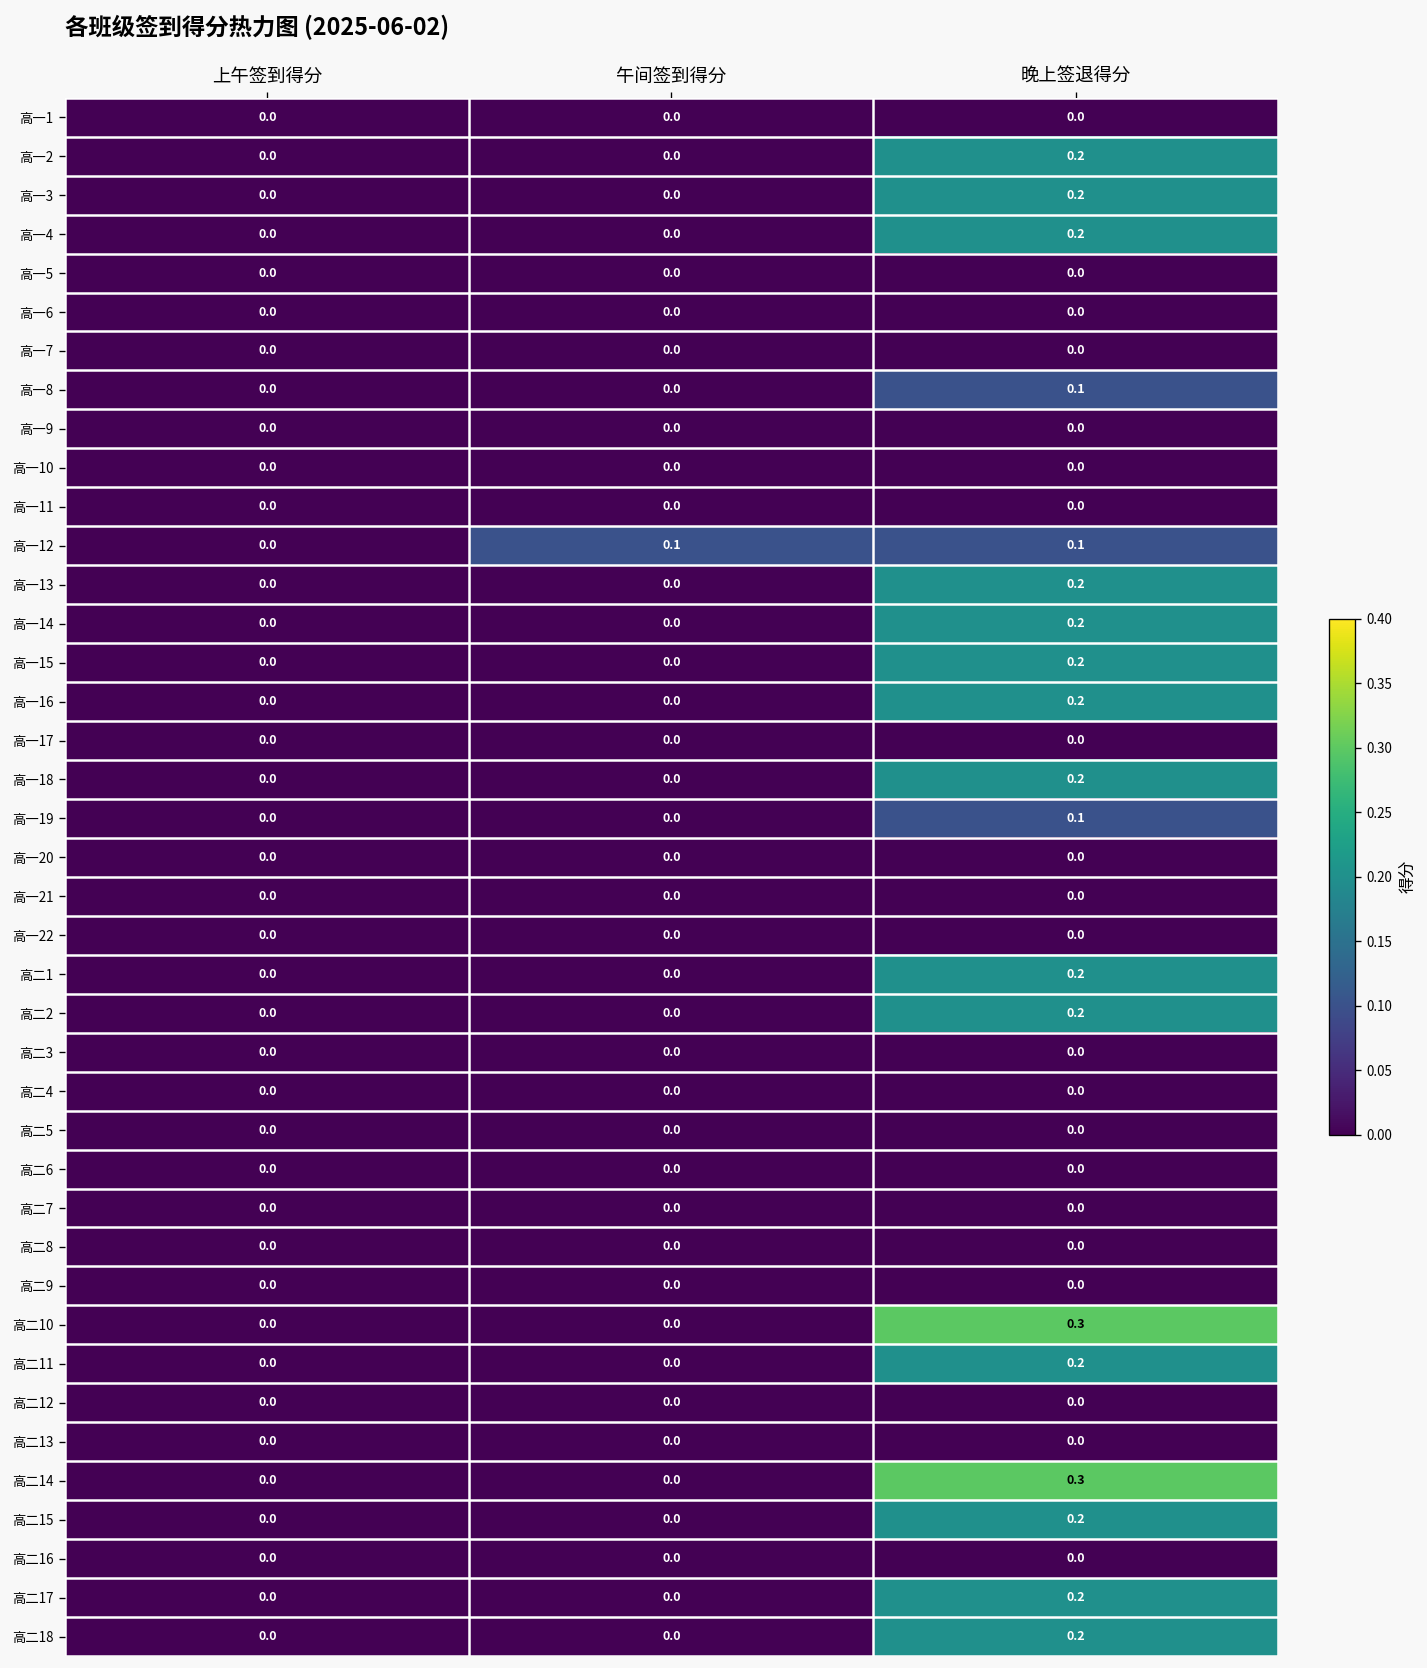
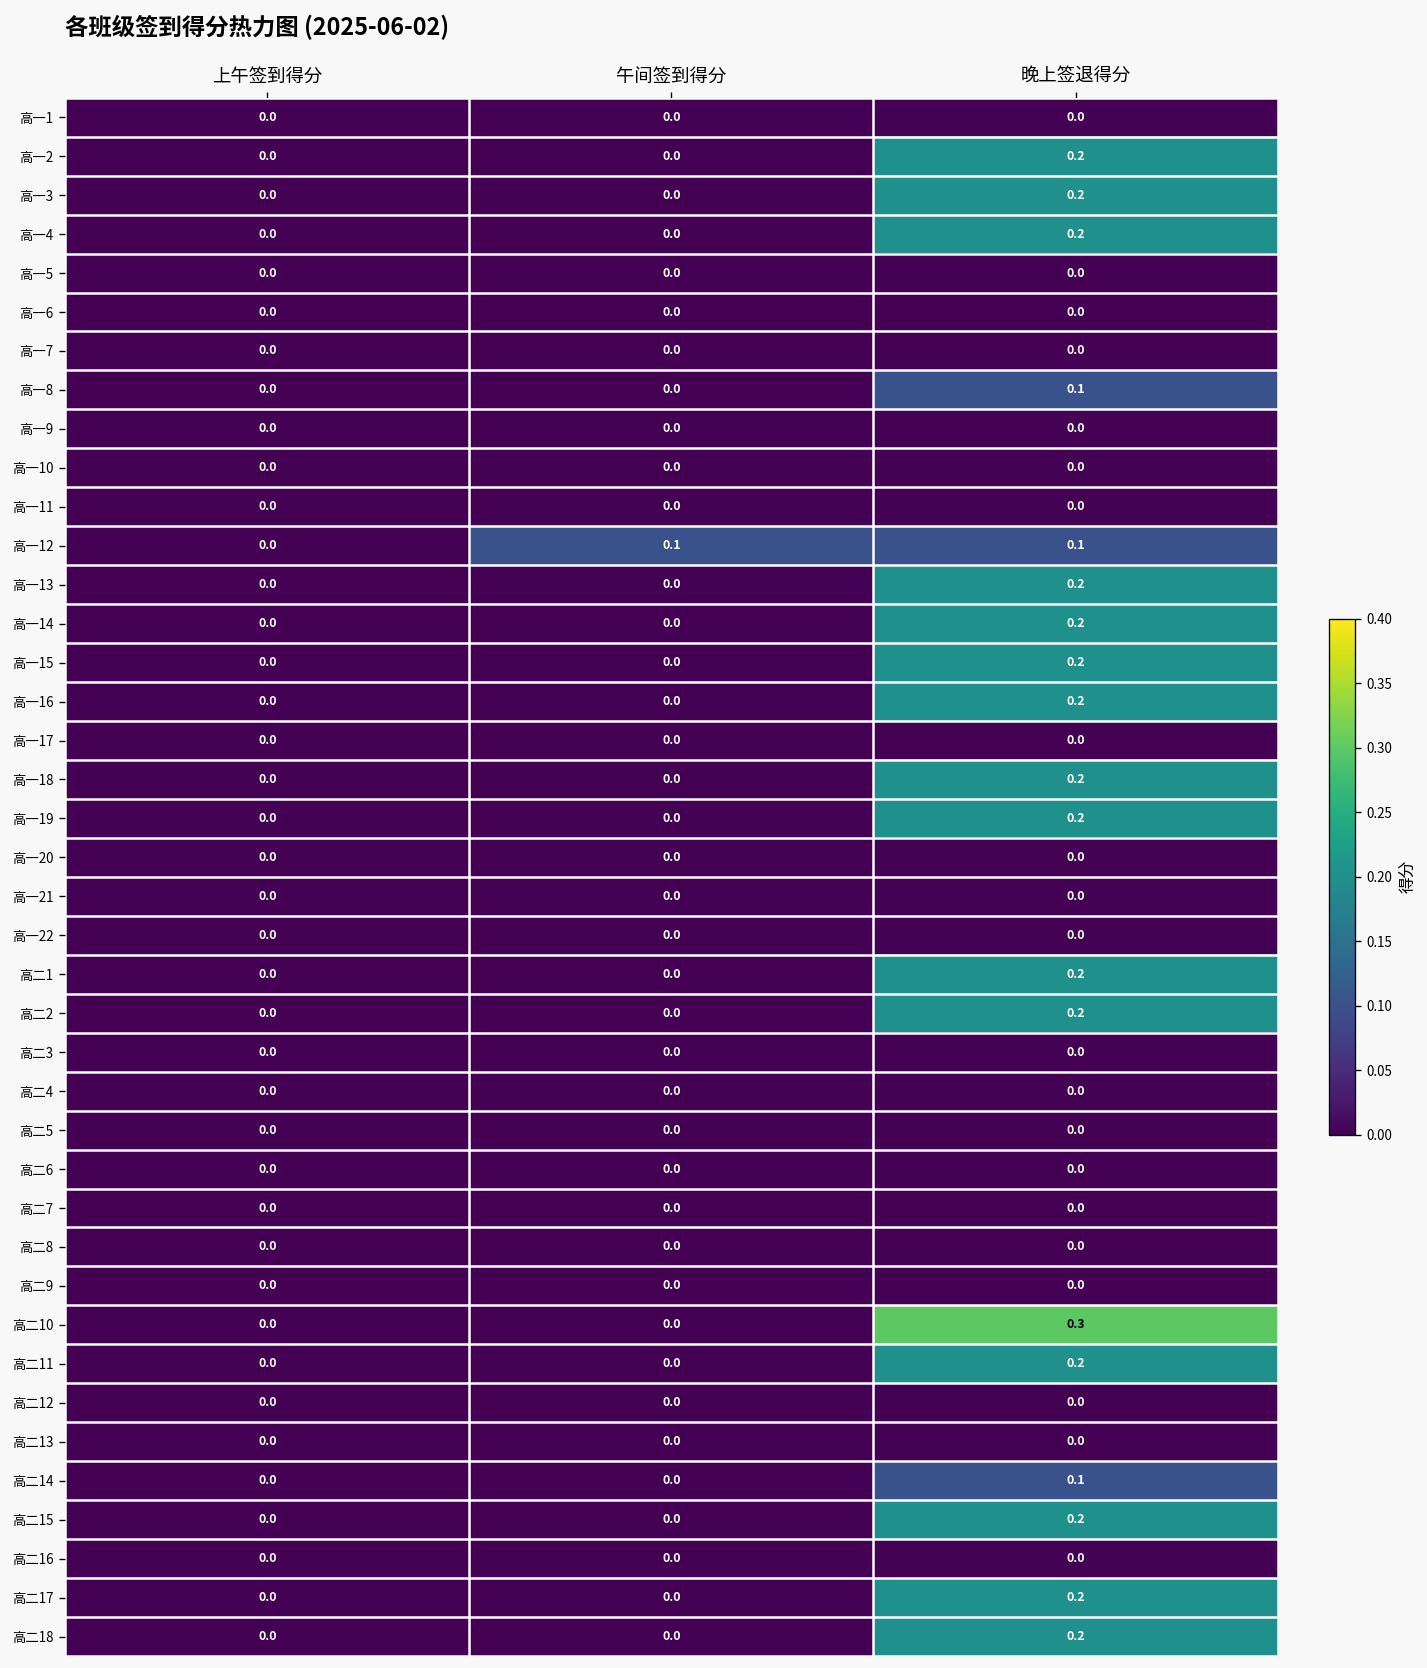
  {
    "高一1": {
      "上午签到得分": 0.0,
      "午间签到得分": 0.0,
      "晚上签退得分": 0.0
    },
    "高一2": {
      "上午签到得分": 0.0,
      "午间签到得分": 0.0,
      "晚上签退得分": 0.2
    },
    "高一3": {
      "上午签到得分": 0.0,
      "午间签到得分": 0.0,
      "晚上签退得分": 0.2
    },
    "高一4": {
      "上午签到得分": 0.0,
      "午间签到得分": 0.0,
      "晚上签退得分": 0.2
    },
    "高一5": {
      "上午签到得分": 0.0,
      "午间签到得分": 0.0,
      "晚上签退得分": 0.0
    },
    "高一6": {
      "上午签到得分": 0.0,
      "午间签到得分": 0.0,
      "晚上签退得分": 0.0
    },
    "高一7": {
      "上午签到得分": 0.0,
      "午间签到得分": 0.0,
      "晚上签退得分": 0.0
    },
    "高一8": {
      "上午签到得分": 0.0,
      "午间签到得分": 0.0,
      "晚上签退得分": 0.1
    },
    "高一9": {
      "上午签到得分": 0.0,
      "午间签到得分": 0.0,
      "晚上签退得分": 0.0
    },
    "高一10": {
      "上午签到得分": 0.0,
      "午间签到得分": 0.0,
      "晚上签退得分": 0.0
    },
    "高一11": {
      "上午签到得分": 0.0,
      "午间签到得分": 0.0,
      "晚上签退得分": 0.0
    },
    "高一12": {
      "上午签到得分": 0.0,
      "午间签到得分": 0.1,
      "晚上签退得分": 0.1
    },
    "高一13": {
      "上午签到得分": 0.0,
      "午间签到得分": 0.0,
      "晚上签退得分": 0.2
    },
    "高一14": {
      "上午签到得分": 0.0,
      "午间签到得分": 0.0,
      "晚上签退得分": 0.2
    },
    "高一15": {
      "上午签到得分": 0.0,
      "午间签到得分": 0.0,
      "晚上签退得分": 0.2
    },
    "高一16": {
      "上午签到得分": 0.0,
      "午间签到得分": 0.0,
      "晚上签退得分": 0.2
    },
    "高一17": {
      "上午签到得分": 0.0,
      "午间签到得分": 0.0,
      "晚上签退得分": 0.0
    },
    "高一18": {
      "上午签到得分": 0.0,
      "午间签到得分": 0.0,
      "晚上签退得分": 0.2
    },
    "高一19": {
      "上午签到得分": 0.0,
      "午间签到得分": 0.0,
-     "晚上签退得分": 0.1
+     "晚上签退得分": 0.2
    },
    "高一20": {
      "上午签到得分": 0.0,
      "午间签到得分": 0.0,
      "晚上签退得分": 0.0
    },
    "高一21": {
      "上午签到得分": 0.0,
      "午间签到得分": 0.0,
      "晚上签退得分": 0.0
    },
    "高一22": {
      "上午签到得分": 0.0,
      "午间签到得分": 0.0,
      "晚上签退得分": 0.0
    },
    "高二1": {
      "上午签到得分": 0.0,
      "午间签到得分": 0.0,
      "晚上签退得分": 0.2
    },
    "高二2": {
      "上午签到得分": 0.0,
      "午间签到得分": 0.0,
      "晚上签退得分": 0.2
    },
    "高二3": {
      "上午签到得分": 0.0,
      "午间签到得分": 0.0,
      "晚上签退得分": 0.0
    },
    "高二4": {
      "上午签到得分": 0.0,
      "午间签到得分": 0.0,
      "晚上签退得分": 0.0
    },
    "高二5": {
      "上午签到得分": 0.0,
      "午间签到得分": 0.0,
      "晚上签退得分": 0.0
    },
    "高二6": {
      "上午签到得分": 0.0,
      "午间签到得分": 0.0,
      "晚上签退得分": 0.0
    },
    "高二7": {
      "上午签到得分": 0.0,
      "午间签到得分": 0.0,
      "晚上签退得分": 0.0
    },
    "高二8": {
      "上午签到得分": 0.0,
      "午间签到得分": 0.0,
      "晚上签退得分": 0.0
    },
    "高二9": {
      "上午签到得分": 0.0,
      "午间签到得分": 0.0,
      "晚上签退得分": 0.0
    },
    "高二10": {
      "上午签到得分": 0.0,
      "午间签到得分": 0.0,
      "晚上签退得分": 0.3
    },
    "高二11": {
      "上午签到得分": 0.0,
      "午间签到得分": 0.0,
      "晚上签退得分": 0.2
    },
    "高二12": {
      "上午签到得分": 0.0,
      "午间签到得分": 0.0,
      "晚上签退得分": 0.0
    },
    "高二13": {
      "上午签到得分": 0.0,
      "午间签到得分": 0.0,
      "晚上签退得分": 0.0
    },
    "高二14": {
      "上午签到得分": 0.0,
      "午间签到得分": 0.0,
-     "晚上签退得分": 0.3
+     "晚上签退得分": 0.1
    },
    "高二15": {
      "上午签到得分": 0.0,
      "午间签到得分": 0.0,
      "晚上签退得分": 0.2
    },
    "高二16": {
      "上午签到得分": 0.0,
      "午间签到得分": 0.0,
      "晚上签退得分": 0.0
    },
    "高二17": {
      "上午签到得分": 0.0,
      "午间签到得分": 0.0,
      "晚上签退得分": 0.2
    },
    "高二18": {
      "上午签到得分": 0.0,
      "午间签到得分": 0.0,
      "晚上签退得分": 0.2
    }
  }
